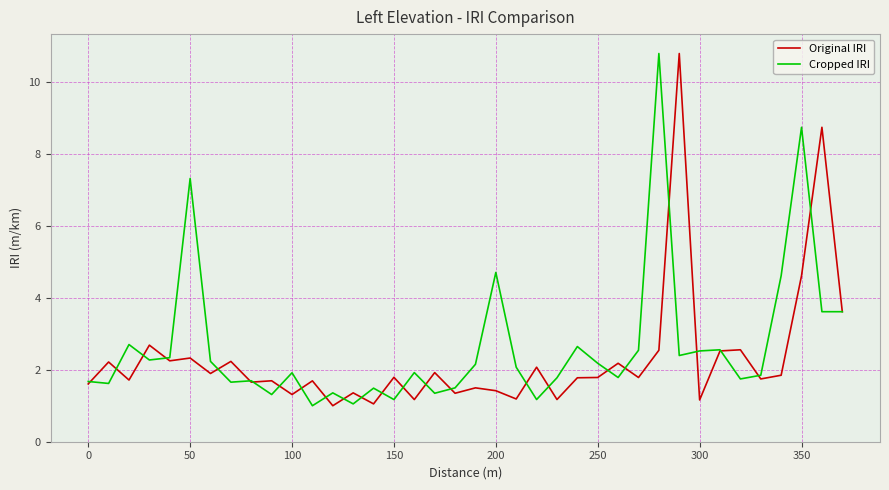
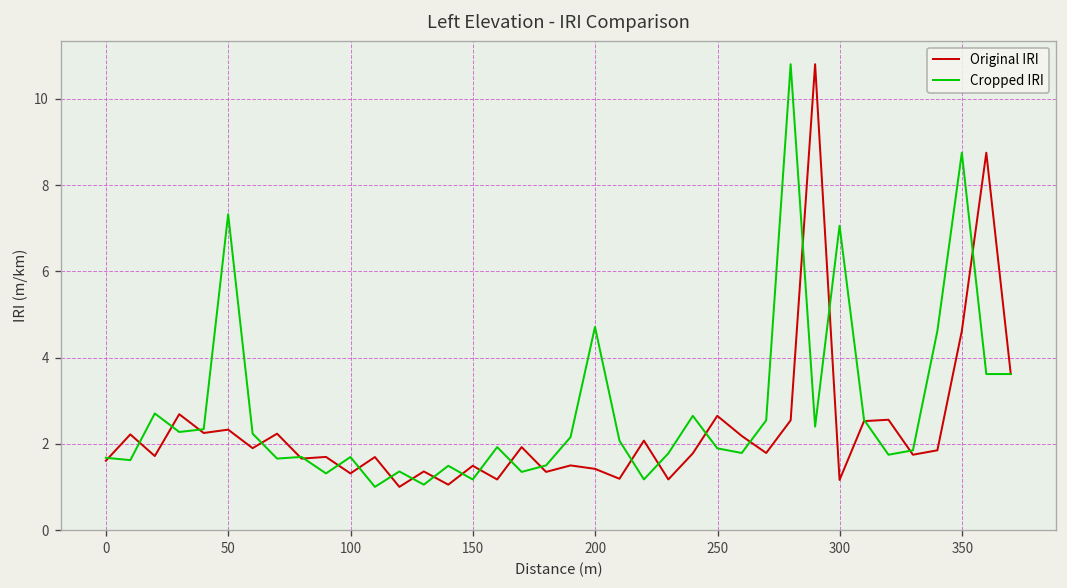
  {
    "Original IRI": {
      "50": 2.3,
      "100": 1.3,
-     "150": 1.8,
+     "150": 1.5,
      "200": 1.4,
-     "250": 1.8,
+     "250": 2.6,
      "300": 1.2
    },
    "Cropped IRI": {
      "50": 7.3,
-     "100": 1.9,
+     "100": 1.7,
      "150": 1.2,
      "200": 4.7,
-     "250": 2.2,
-     "300": 2.5
+     "250": 1.9,
+     "300": 7.1
    }
  }
